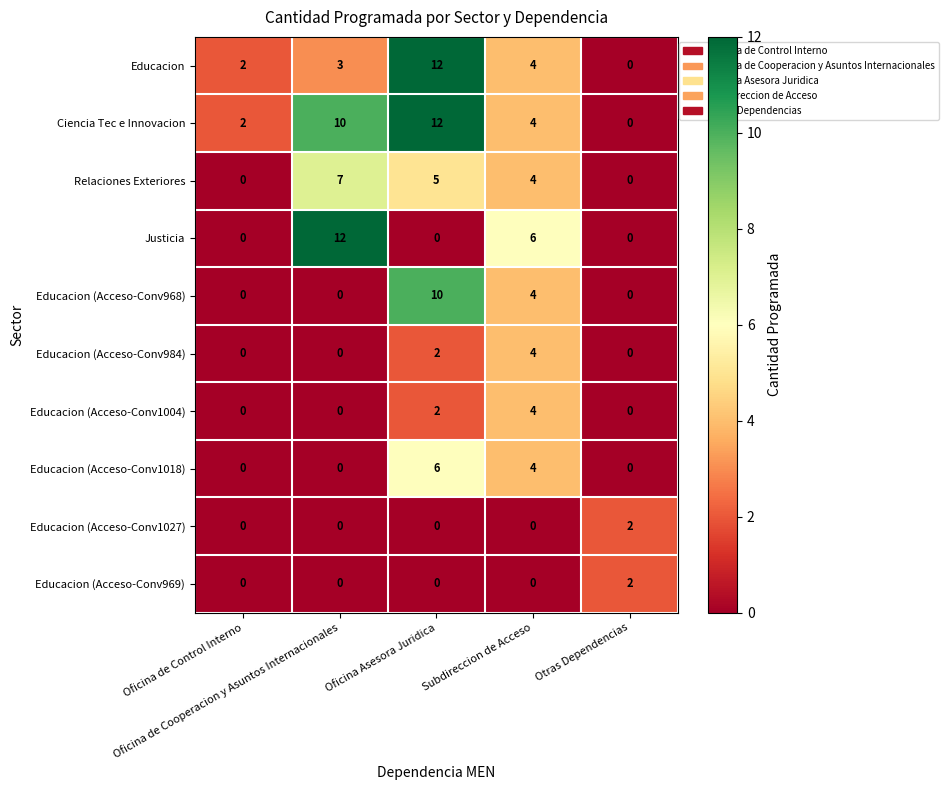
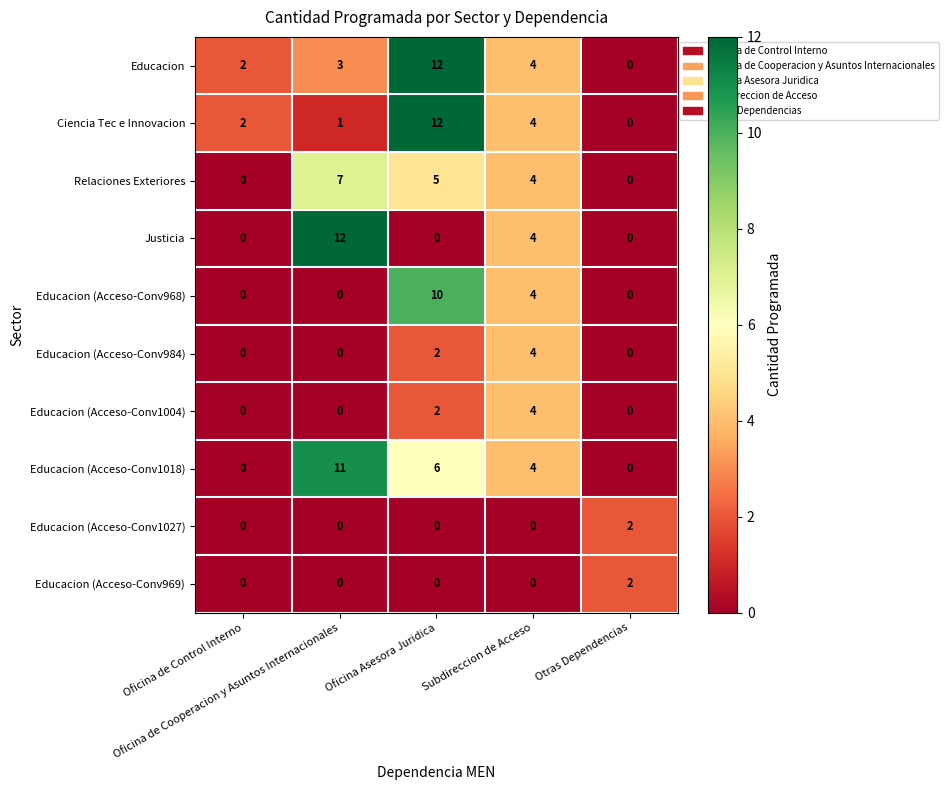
  {
    "Educacion": {
      "Oficina de Control Interno": 2,
      "Oficina de Cooperacion y Asuntos Internacionales": 3,
      "Oficina Asesora Juridica": 12,
      "Subdireccion de Acceso": 4,
      "Otras Dependencias": 0
    },
    "Ciencia Tec e Innovacion": {
      "Oficina de Control Interno": 2,
-     "Oficina de Cooperacion y Asuntos Internacionales": 10,
+     "Oficina de Cooperacion y Asuntos Internacionales": 1,
      "Oficina Asesora Juridica": 12,
      "Subdireccion de Acceso": 4,
      "Otras Dependencias": 0
    },
    "Relaciones Exteriores": {
      "Oficina de Control Interno": 0,
      "Oficina de Cooperacion y Asuntos Internacionales": 7,
      "Oficina Asesora Juridica": 5,
      "Subdireccion de Acceso": 4,
      "Otras Dependencias": 0
    },
    "Justicia": {
      "Oficina de Control Interno": 0,
      "Oficina de Cooperacion y Asuntos Internacionales": 12,
      "Oficina Asesora Juridica": 0,
-     "Subdireccion de Acceso": 6,
+     "Subdireccion de Acceso": 4,
      "Otras Dependencias": 0
    },
    "Educacion (Acceso-Conv968)": {
      "Oficina de Control Interno": 0,
      "Oficina de Cooperacion y Asuntos Internacionales": 0,
      "Oficina Asesora Juridica": 10,
      "Subdireccion de Acceso": 4,
      "Otras Dependencias": 0
    },
    "Educacion (Acceso-Conv984)": {
      "Oficina de Control Interno": 0,
      "Oficina de Cooperacion y Asuntos Internacionales": 0,
      "Oficina Asesora Juridica": 2,
      "Subdireccion de Acceso": 4,
      "Otras Dependencias": 0
    },
    "Educacion (Acceso-Conv1004)": {
      "Oficina de Control Interno": 0,
      "Oficina de Cooperacion y Asuntos Internacionales": 0,
      "Oficina Asesora Juridica": 2,
      "Subdireccion de Acceso": 4,
      "Otras Dependencias": 0
    },
    "Educacion (Acceso-Conv1018)": {
      "Oficina de Control Interno": 0,
-     "Oficina de Cooperacion y Asuntos Internacionales": 0,
+     "Oficina de Cooperacion y Asuntos Internacionales": 11,
      "Oficina Asesora Juridica": 6,
      "Subdireccion de Acceso": 4,
      "Otras Dependencias": 0
    },
    "Educacion (Acceso-Conv1027)": {
      "Oficina de Control Interno": 0,
      "Oficina de Cooperacion y Asuntos Internacionales": 0,
      "Oficina Asesora Juridica": 0,
      "Subdireccion de Acceso": 0,
      "Otras Dependencias": 2
    },
    "Educacion (Acceso-Conv969)": {
      "Oficina de Control Interno": 0,
      "Oficina de Cooperacion y Asuntos Internacionales": 0,
      "Oficina Asesora Juridica": 0,
      "Subdireccion de Acceso": 0,
      "Otras Dependencias": 2
    }
  }
